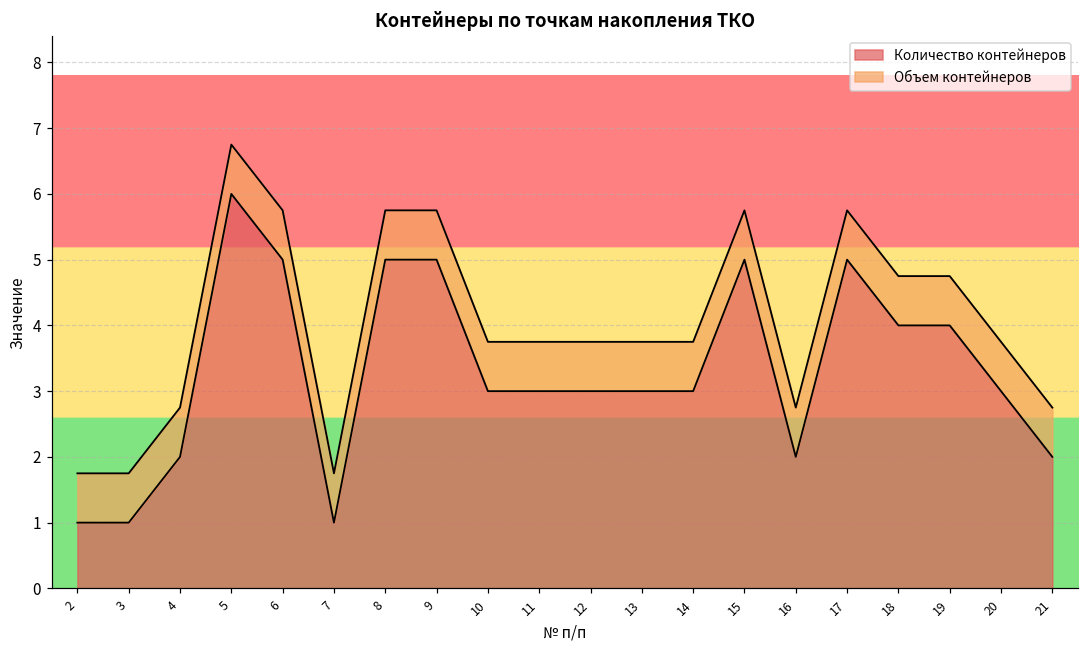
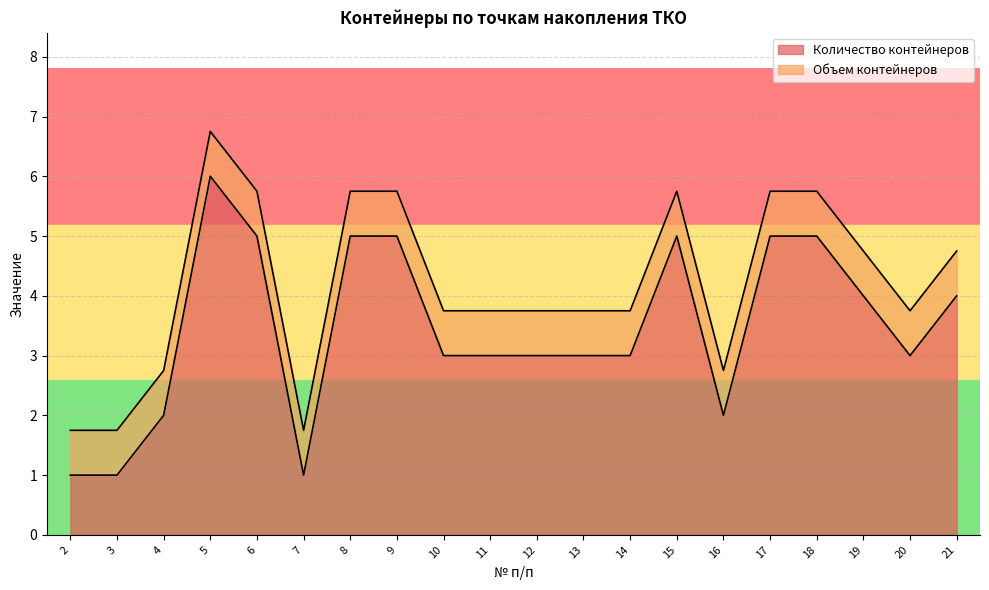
  {
    "Количество контейнеров": {
      "2": 1,
      "3": 1,
      "4": 2,
      "5": 6,
      "6": 5,
      "7": 1,
      "8": 5,
      "9": 5,
      "10": 3,
      "11": 3,
      "12": 3,
      "13": 3,
      "14": 3,
      "15": 5,
      "16": 2,
      "17": 5,
-     "18": 4,
+     "18": 5,
      "19": 4,
      "20": 3,
-     "21": 2
+     "21": 4
    },
    "Объем контейнеров": {
      "2": 0.8,
      "3": 0.8,
      "4": 0.8,
      "5": 0.8,
      "6": 0.8,
      "7": 0.8,
      "8": 0.8,
      "9": 0.8,
      "10": 0.8,
      "11": 0.8,
      "12": 0.8,
      "13": 0.8,
      "14": 0.8,
      "15": 0.8,
      "16": 0.8,
      "17": 0.8,
      "18": 0.8,
      "19": 0.8,
      "20": 0.8,
      "21": 0.8
    }
  }
